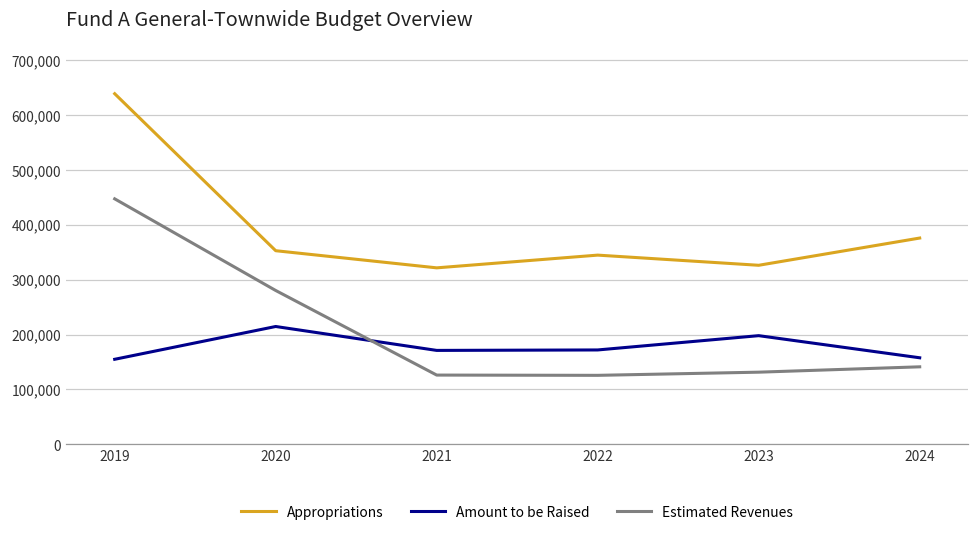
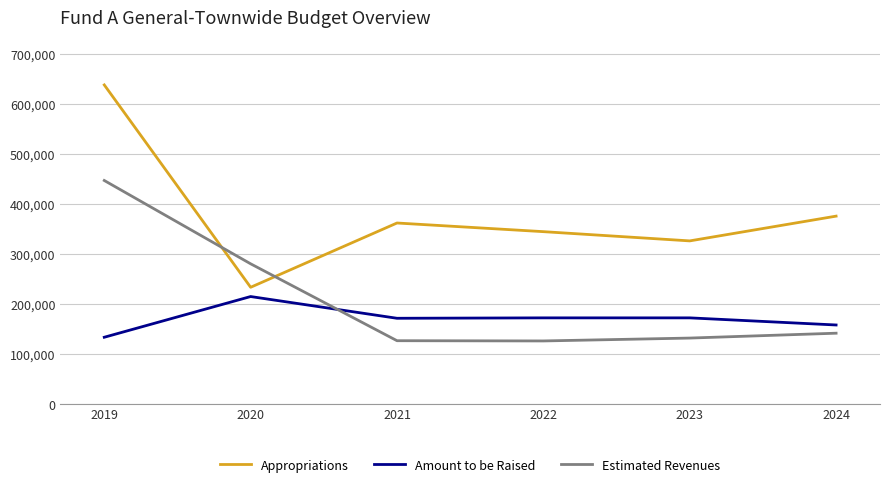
  {
    "Appropriations": {
      "2019": "640,000",
-     "2020": "350,000",
-     "2021": "320,000",
+     "2020": "230,000",
+     "2021": "360,000",
      "2022": "340,000",
      "2023": "330,000",
      "2024": "380,000"
    },
    "Amount to be Raised": {
-     "2019": "160,000",
+     "2019": "130,000",
      "2020": "210,000",
      "2021": "170,000",
      "2022": "170,000",
-     "2023": "200,000",
+     "2023": "170,000",
      "2024": "160,000"
    },
    "Estimated Revenues": {
      "2019": "450,000",
      "2020": "280,000",
      "2021": "130,000",
      "2022": "130,000",
      "2023": "130,000",
      "2024": "140,000"
    }
  }
